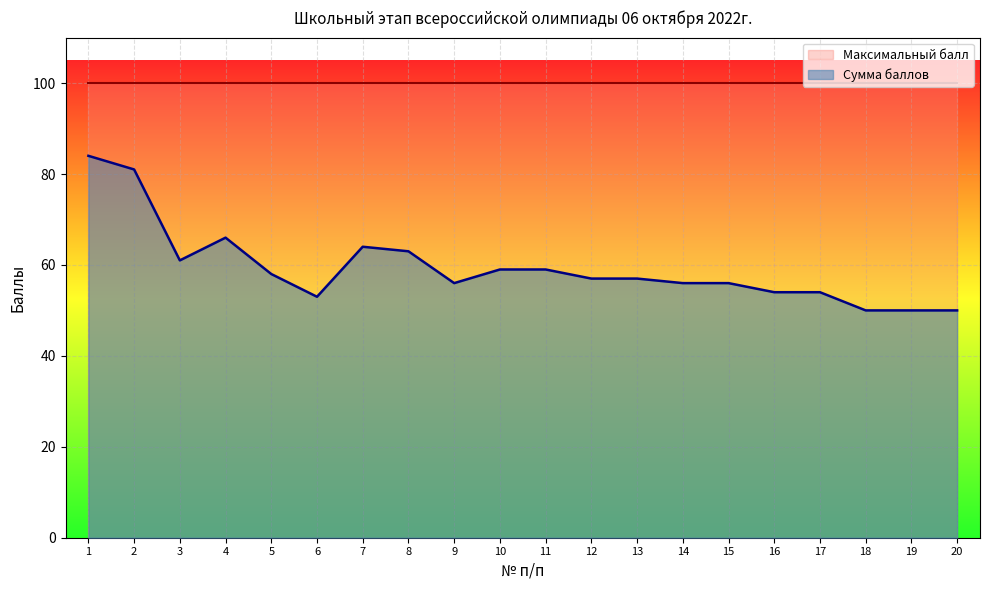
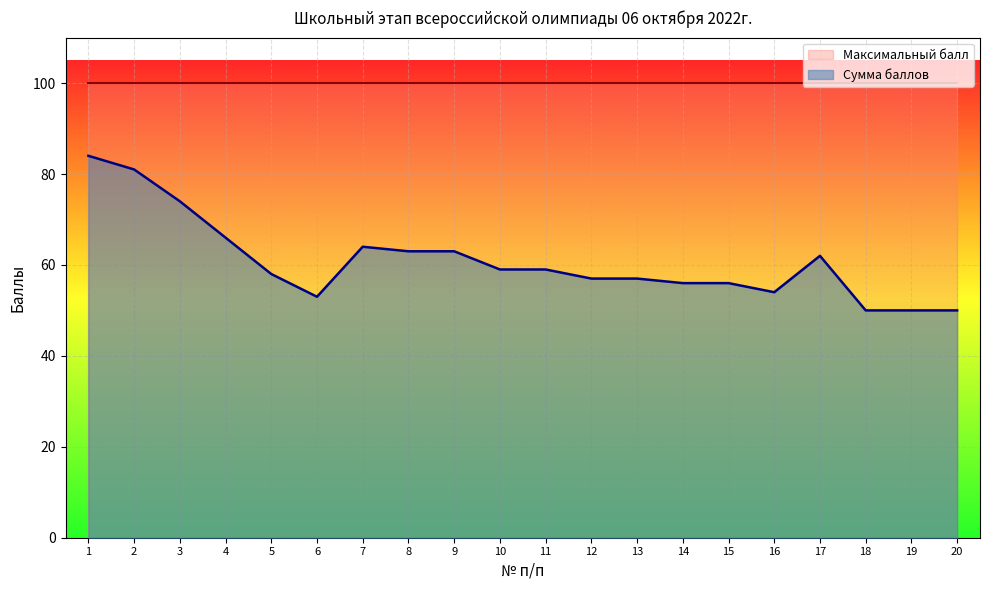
  {
    "Максимальный балл": {
      "1": 100,
      "2": 100,
      "3": 100,
      "4": 100,
      "5": 100,
      "6": 100,
      "7": 100,
      "8": 100,
      "9": 100,
      "10": 100,
      "11": 100,
      "12": 100,
      "13": 100,
      "14": 100,
      "15": 100,
      "16": 100
    },
    "Сумма баллов": {
      "1": 84,
      "2": 81,
-     "3": 61,
+     "3": 74,
      "4": 66,
      "5": 58,
      "6": 53,
      "7": 64,
      "8": 63,
-     "9": 56,
+     "9": 63,
      "10": 59,
      "11": 59,
      "12": 57,
      "13": 57,
      "14": 56,
      "15": 56,
      "16": 54,
-     "17": 54,
+     "17": 62,
      "18": 50,
      "19": 50,
      "20": 50
    }
  }
